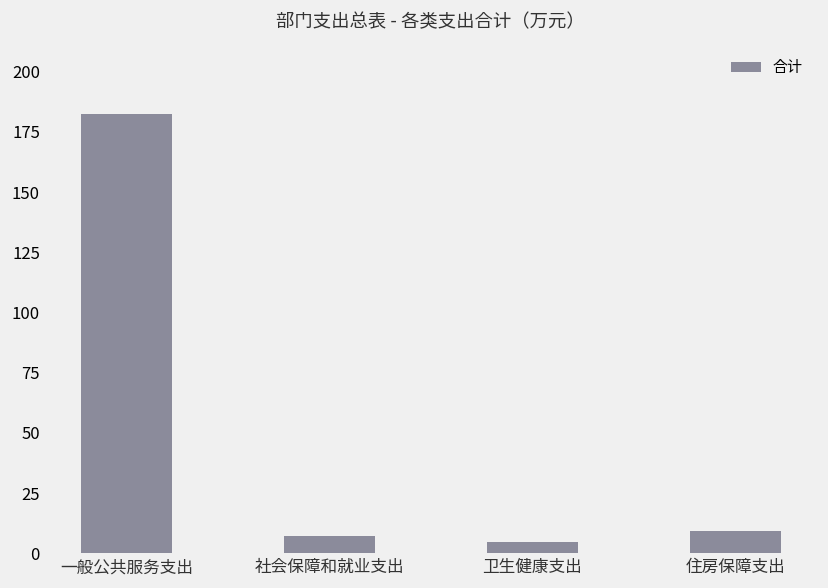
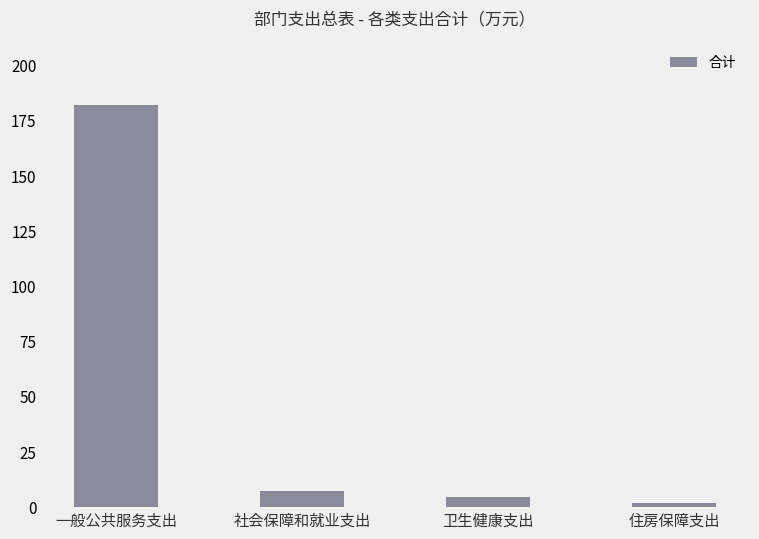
  {
    "一般公共服务支出": 182,
    "社会保障和就业支出": 7,
    "卫生健康支出": 5,
-   "住房保障支出": 9
+   "住房保障支出": 2
  }
